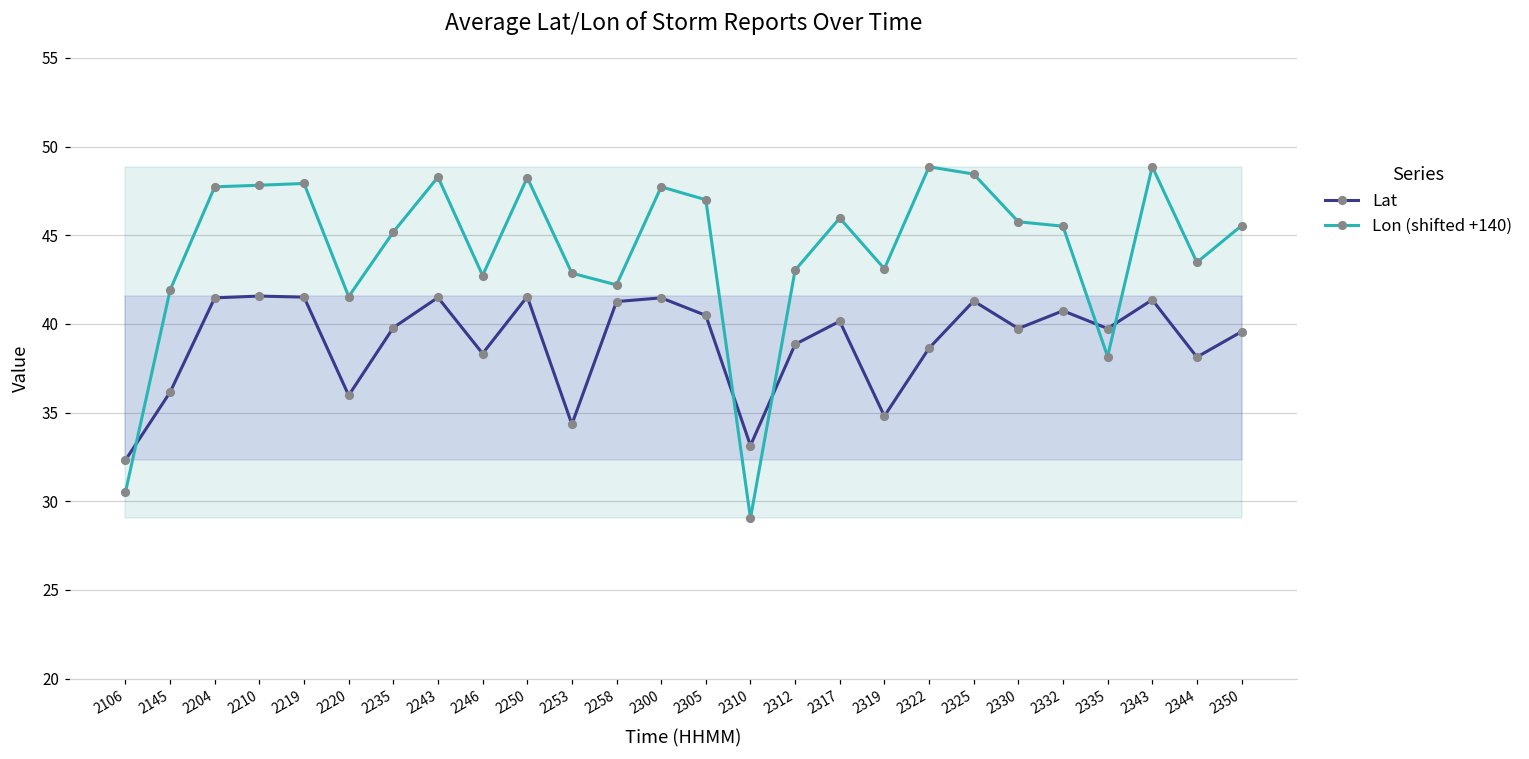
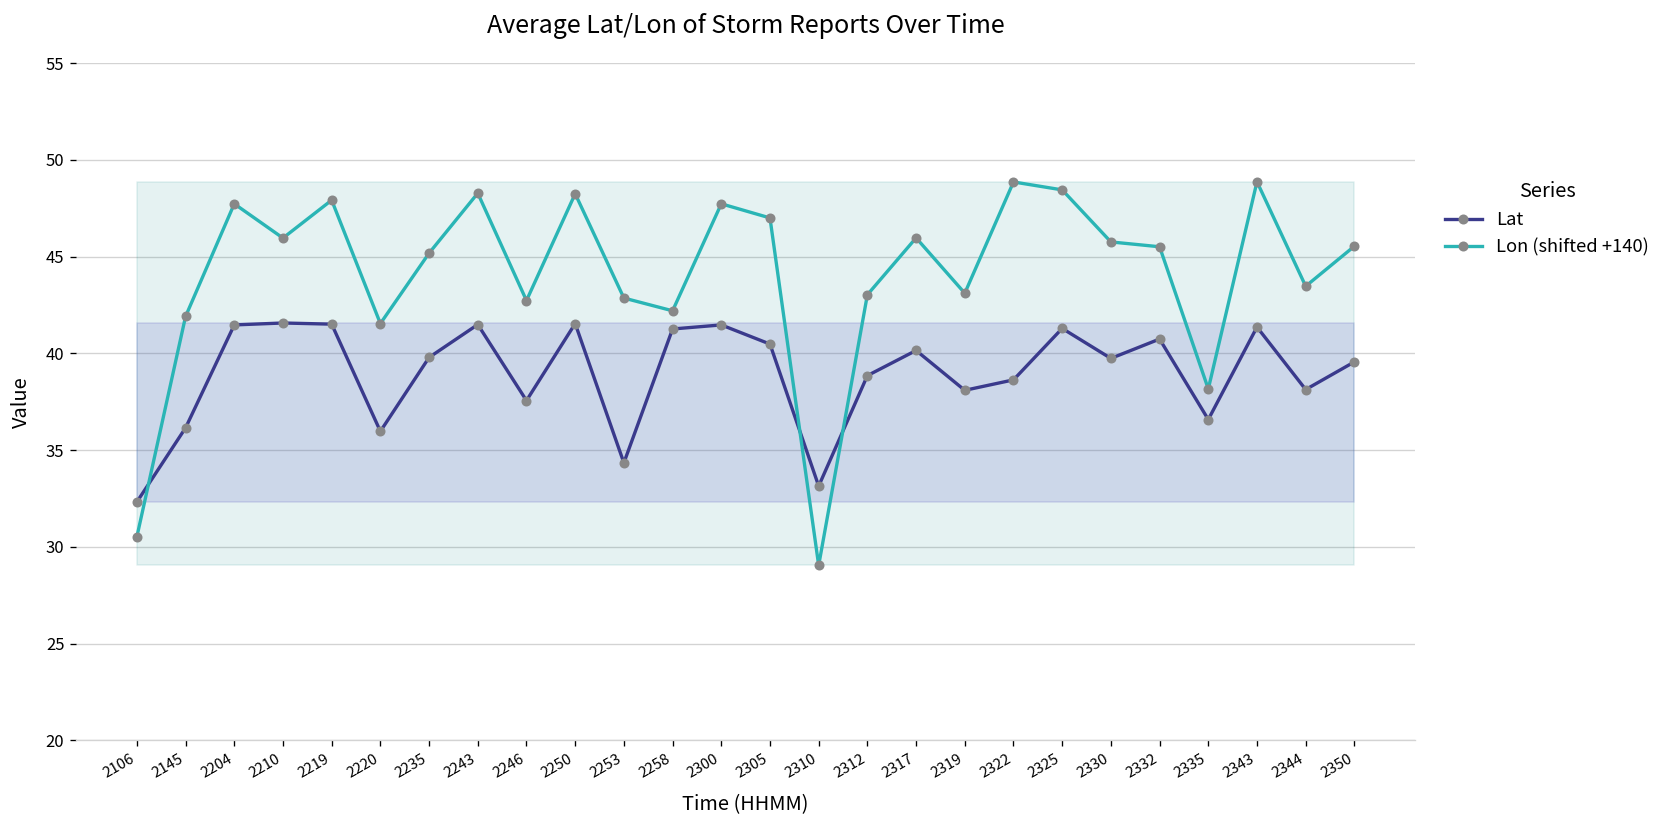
  {
    "Lat": {
      "2106": 32.3,
      "2145": 36.2,
      "2220": 36.0,
      "2235": 39.8,
-     "2246": 38.3,
+     "2246": 37.6,
      "2253": 34.3,
      "2258": 41.3,
      "2305": 40.5,
      "2310": 33.1,
      "2312": 38.9,
      "2317": 40.2,
-     "2319": 34.8,
+     "2319": 38.1,
      "2322": 38.6,
      "2325": 41.3,
      "2330": 39.7,
      "2332": 40.7,
-     "2335": 39.7,
+     "2335": 36.6,
      "2343": 41.4,
      "2344": 38.1,
      "2350": 39.6
    },
    "Lon (shifted +140)": {
      "2106": 30.5,
      "2145": 41.9,
      "2204": 47.7,
-     "2210": 47.8,
+     "2210": 46.0,
      "2219": 47.9,
      "2235": 45.2,
      "2243": 48.3,
      "2246": 42.7,
      "2250": 48.3,
      "2253": 42.9,
      "2258": 42.2,
      "2300": 47.7,
      "2305": 47.0,
      "2310": 29.0,
      "2312": 43.0,
      "2317": 46.0,
      "2319": 43.1,
      "2325": 48.5,
      "2330": 45.8,
      "2332": 45.5,
      "2335": 38.2,
      "2344": 43.5,
      "2350": 45.5
    }
  }
